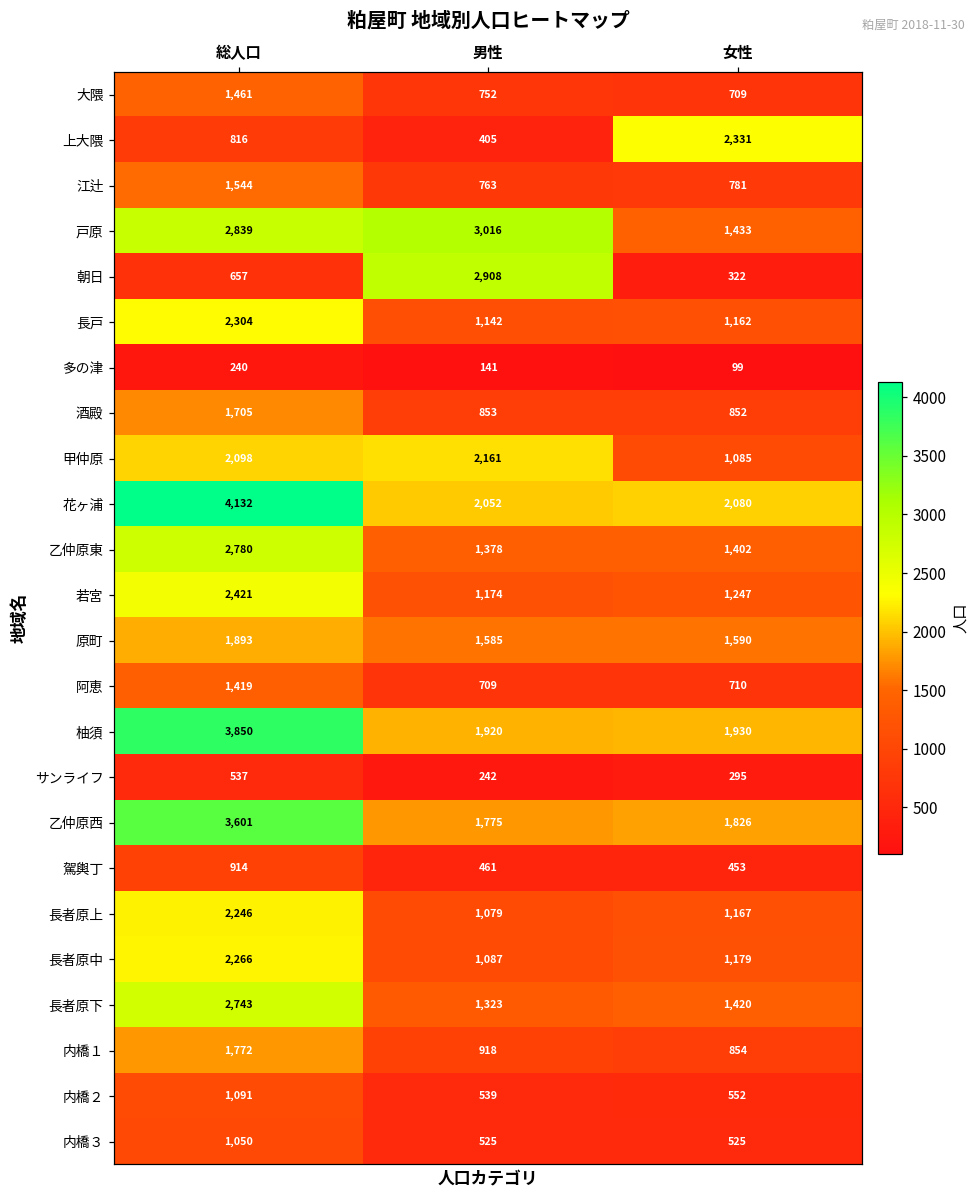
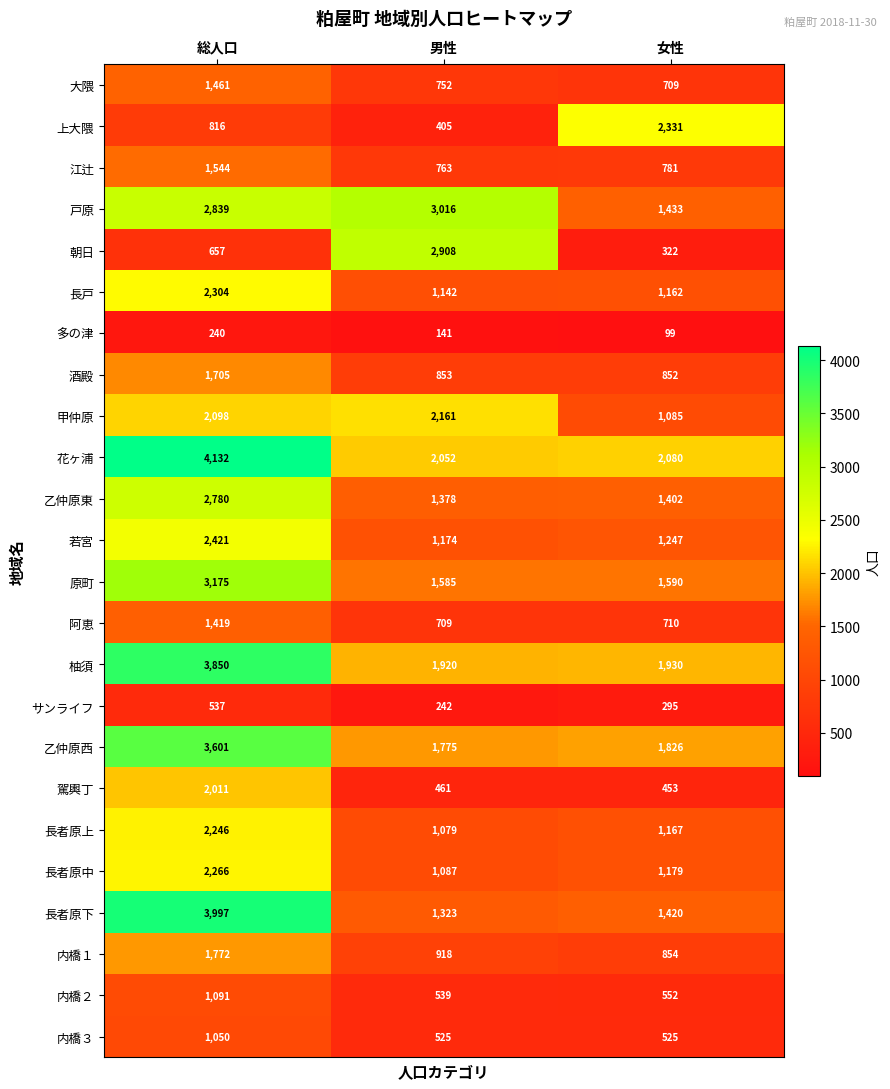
  {
    "大隈": {
      "総人口": "1,461",
      "男性": "752",
      "女性": "709"
    },
    "上大隈": {
      "総人口": "816",
      "男性": "405",
      "女性": "2,331"
    },
    "江辻": {
      "総人口": "1,544",
      "男性": "763",
      "女性": "781"
    },
    "戸原": {
      "総人口": "2,839",
      "男性": "3,016",
      "女性": "1,433"
    },
    "朝日": {
      "総人口": "657",
      "男性": "2,908",
      "女性": "322"
    },
    "長戸": {
      "総人口": "2,304",
      "男性": "1,142",
      "女性": "1,162"
    },
    "多の津": {
      "総人口": "240",
      "男性": "141",
      "女性": "99"
    },
    "酒殿": {
      "総人口": "1,705",
      "男性": "853",
      "女性": "852"
    },
    "甲仲原": {
      "総人口": "2,098",
      "男性": "2,161",
      "女性": "1,085"
    },
    "花ヶ浦": {
      "総人口": "4,132",
      "男性": "2,052",
      "女性": "2,080"
    },
    "乙仲原東": {
      "総人口": "2,780",
      "男性": "1,378",
      "女性": "1,402"
    },
    "若宮": {
      "総人口": "2,421",
      "男性": "1,174",
      "女性": "1,247"
    },
    "原町": {
-     "総人口": "1,893",
+     "総人口": "3,175",
      "男性": "1,585",
      "女性": "1,590"
    },
    "阿恵": {
      "総人口": "1,419",
      "男性": "709",
      "女性": "710"
    },
    "柚須": {
      "総人口": "3,850",
      "男性": "1,920",
      "女性": "1,930"
    },
    "サンライフ": {
      "総人口": "537",
      "男性": "242",
      "女性": "295"
    },
    "乙仲原西": {
      "総人口": "3,601",
      "男性": "1,775",
      "女性": "1,826"
    },
    "駕輿丁": {
-     "総人口": "914",
+     "総人口": "2,011",
      "男性": "461",
      "女性": "453"
    },
    "長者原上": {
      "総人口": "2,246",
      "男性": "1,079",
      "女性": "1,167"
    },
    "長者原中": {
      "総人口": "2,266",
      "男性": "1,087",
      "女性": "1,179"
    },
    "長者原下": {
-     "総人口": "2,743",
+     "総人口": "3,997",
      "男性": "1,323",
      "女性": "1,420"
    },
    "内橋１": {
      "総人口": "1,772",
      "男性": "918",
      "女性": "854"
    },
    "内橋２": {
      "総人口": "1,091",
      "男性": "539",
      "女性": "552"
    },
    "内橋３": {
      "総人口": "1,050",
      "男性": "525",
      "女性": "525"
    }
  }
